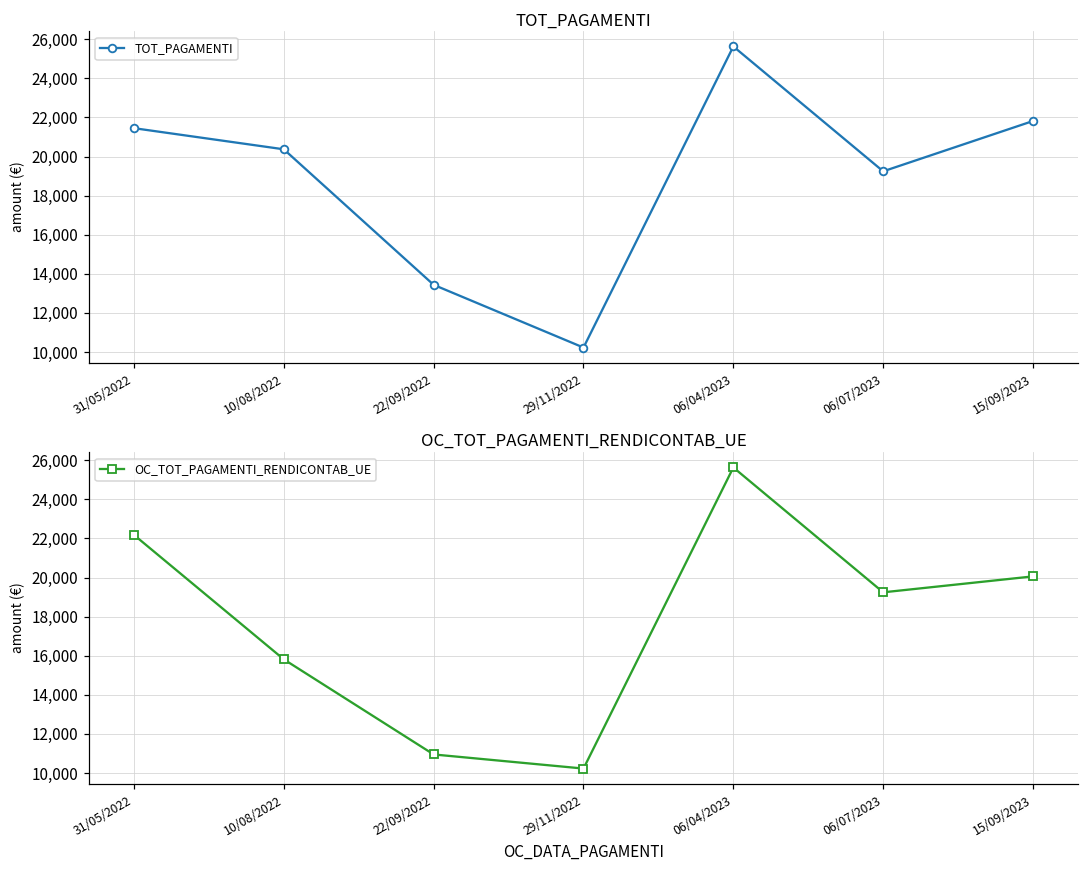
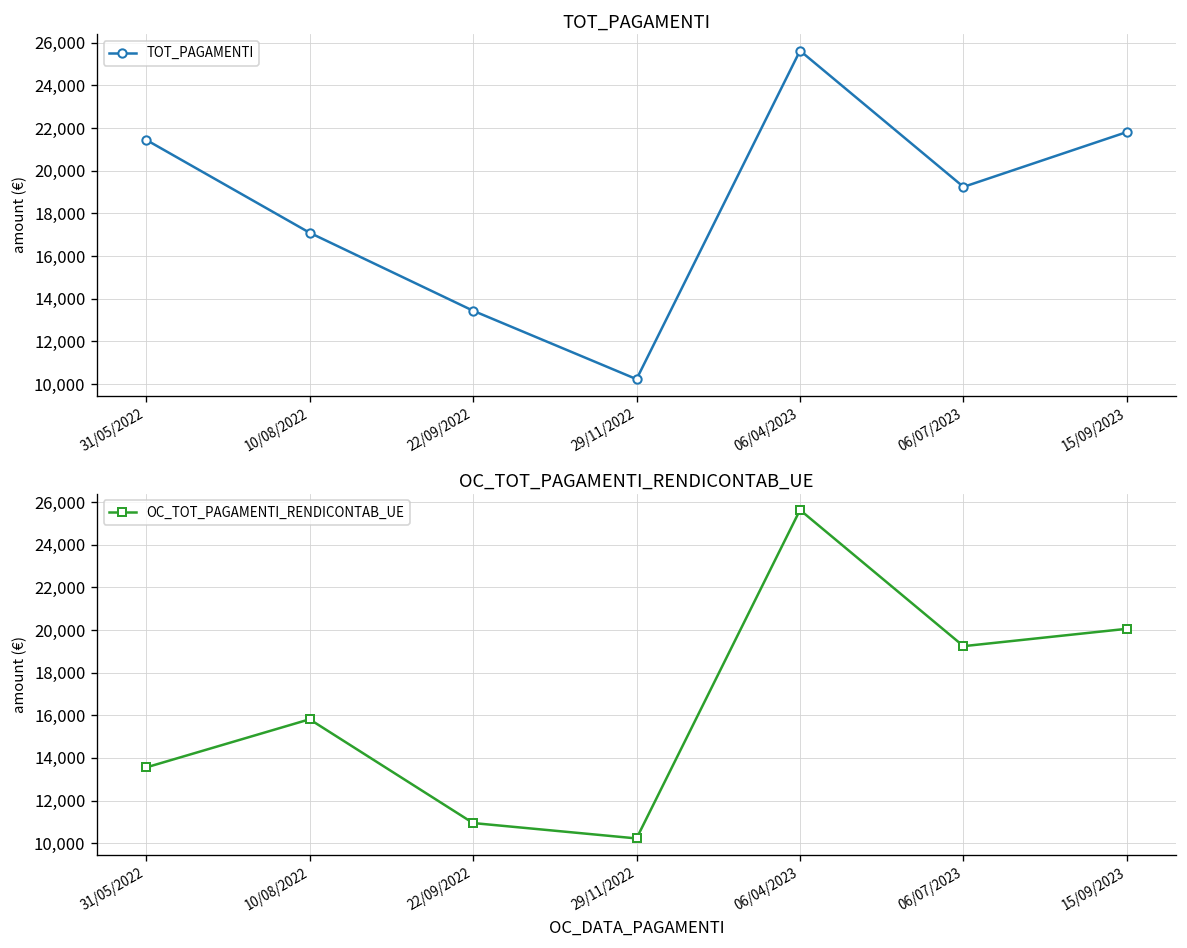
  {
    "TOT_PAGAMENTI": {
      "31/05/2022": "21,400",
-     "10/08/2022": "20,400",
+     "10/08/2022": "17,100",
      "22/09/2022": "13,400",
      "29/11/2022": "10,200",
      "06/04/2023": "25,600",
      "06/07/2023": "19,200",
      "15/09/2023": "21,800"
    },
    "OC_TOT_PAGAMENTI_RENDICONTAB_UE": {
-     "31/05/2022": "22,200",
+     "31/05/2022": "13,600",
      "10/08/2022": "15,800",
      "22/09/2022": "10,900",
      "29/11/2022": "10,200",
      "06/04/2023": "25,600",
      "06/07/2023": "19,200",
      "15/09/2023": "20,100"
    }
  }
